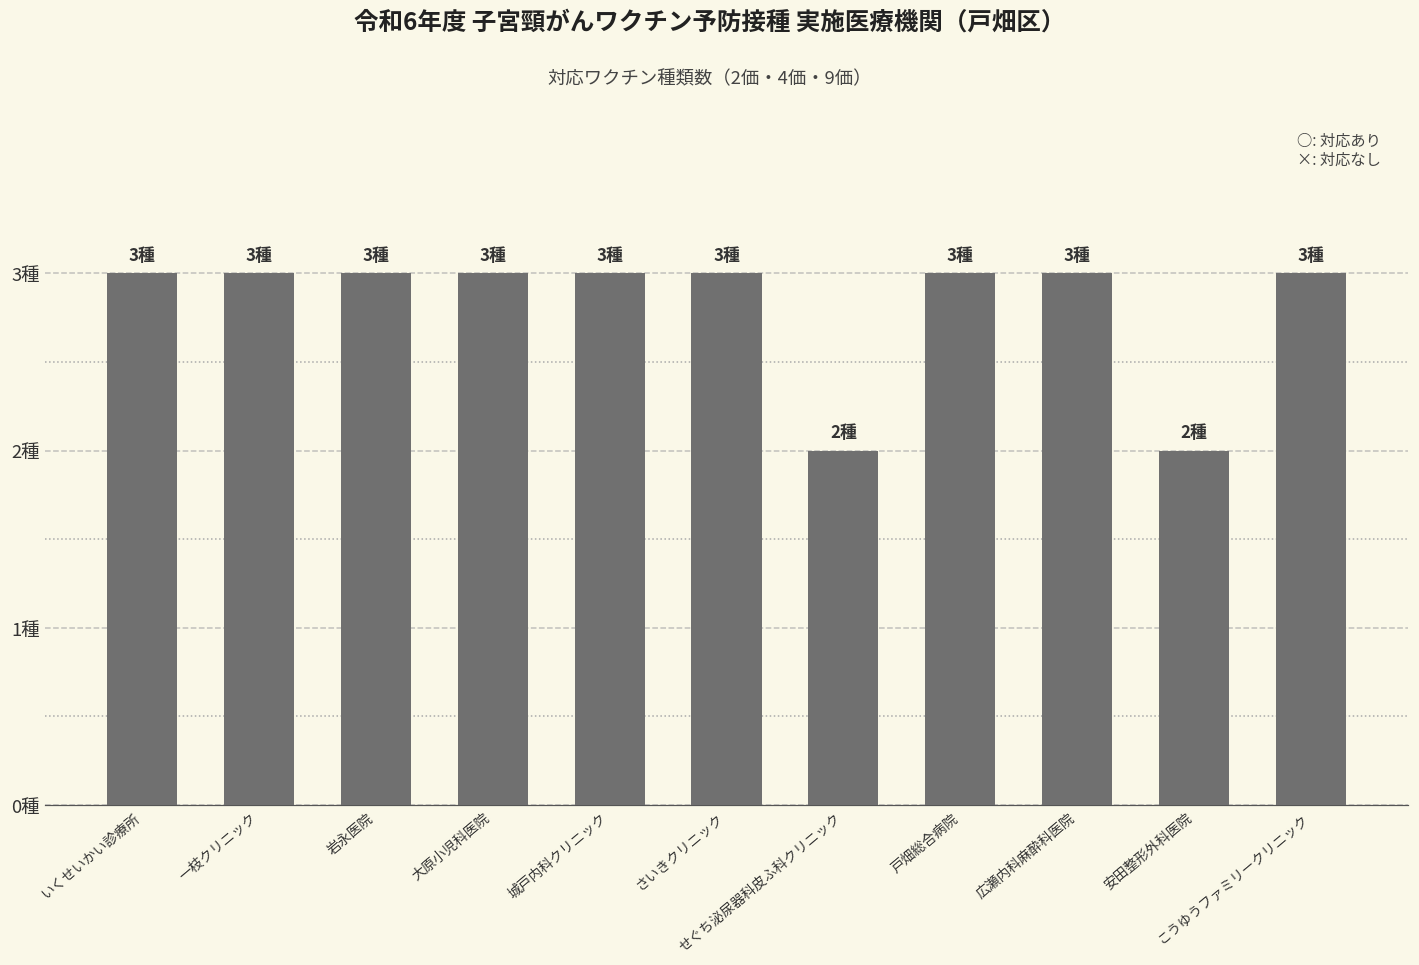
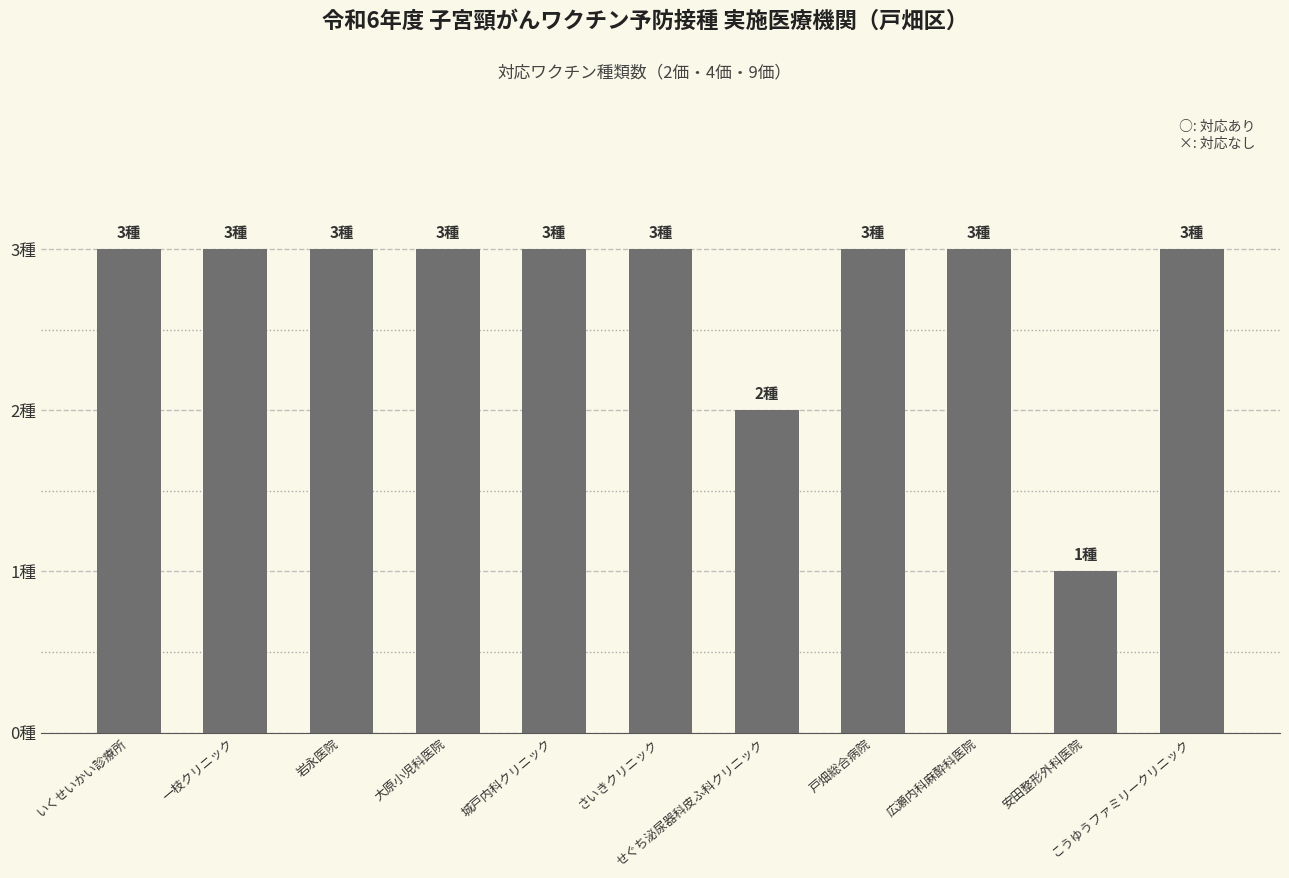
  {
    "いくせいかい診療所": "3種",
    "一枝クリニック": "3種",
    "岩永医院": "3種",
    "大原小児科医院": "3種",
    "城戸内科クリニック": "3種",
    "さいきクリニック": "3種",
    "せぐち泌尿器科皮ふ科クリニック": "2種",
    "戸畑総合病院": "3種",
    "広瀬内科麻酔科医院": "3種",
-   "安田整形外科医院": "2種",
+   "安田整形外科医院": "1種",
    "こうゆうファミリークリニック": "3種"
  }
